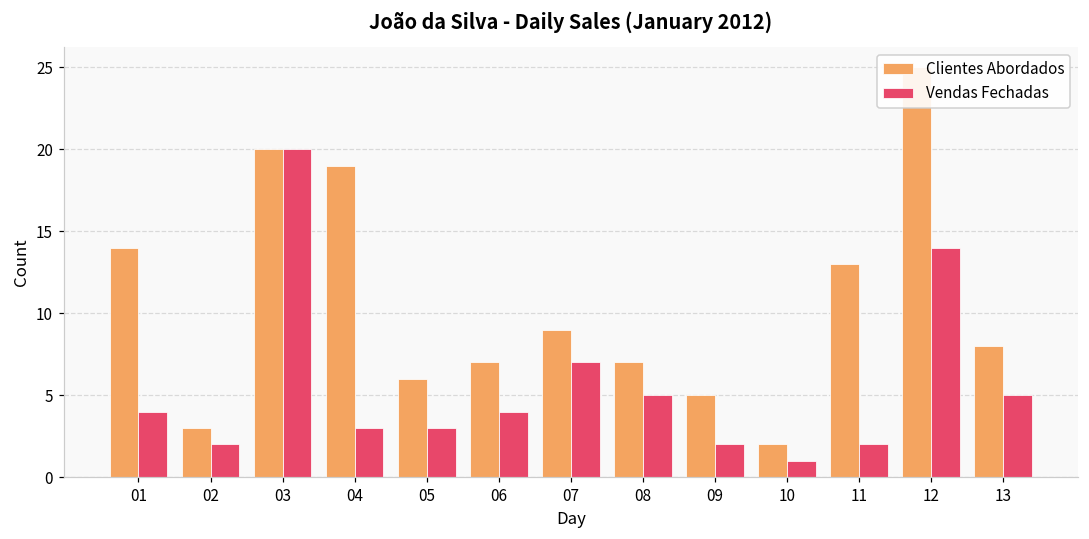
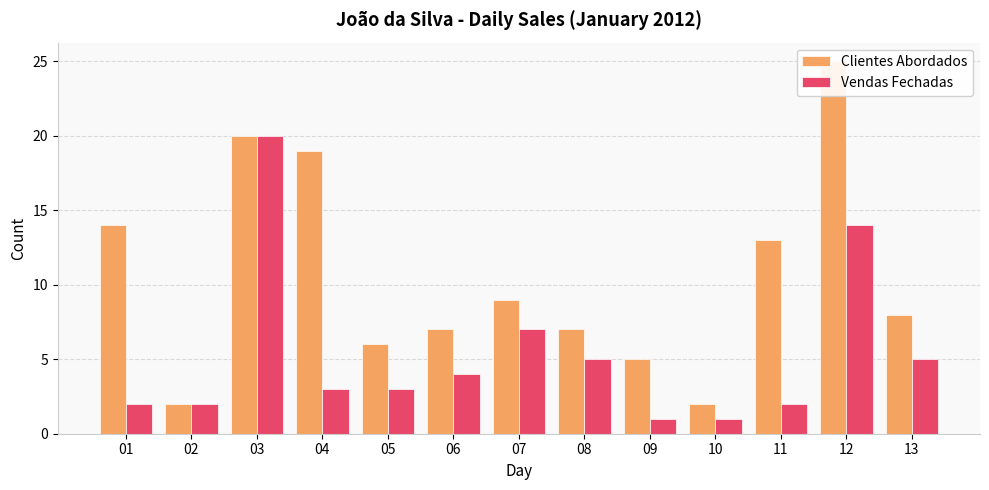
  {
    "Clientes Abordados": {
      "01": 14,
-     "02": 3,
+     "02": 2,
      "03": 20,
      "04": 19,
      "05": 6,
      "06": 7,
      "07": 9,
      "08": 7,
      "09": 5,
      "10": 2,
      "11": 13,
      "13": 8
    },
    "Vendas Fechadas": {
-     "01": 4,
+     "01": 2,
      "02": 2,
      "03": 20,
      "04": 3,
      "05": 3,
      "06": 4,
      "07": 7,
      "08": 5,
-     "09": 2,
+     "09": 1,
      "10": 1,
      "11": 2,
      "12": 14,
      "13": 5
    }
  }
